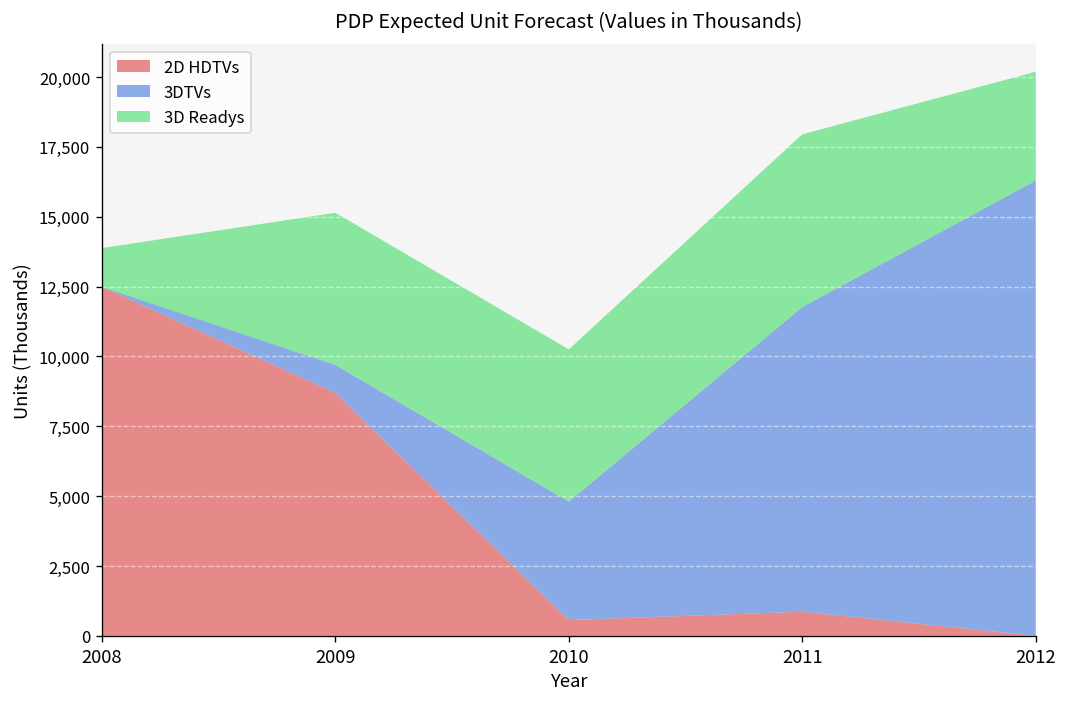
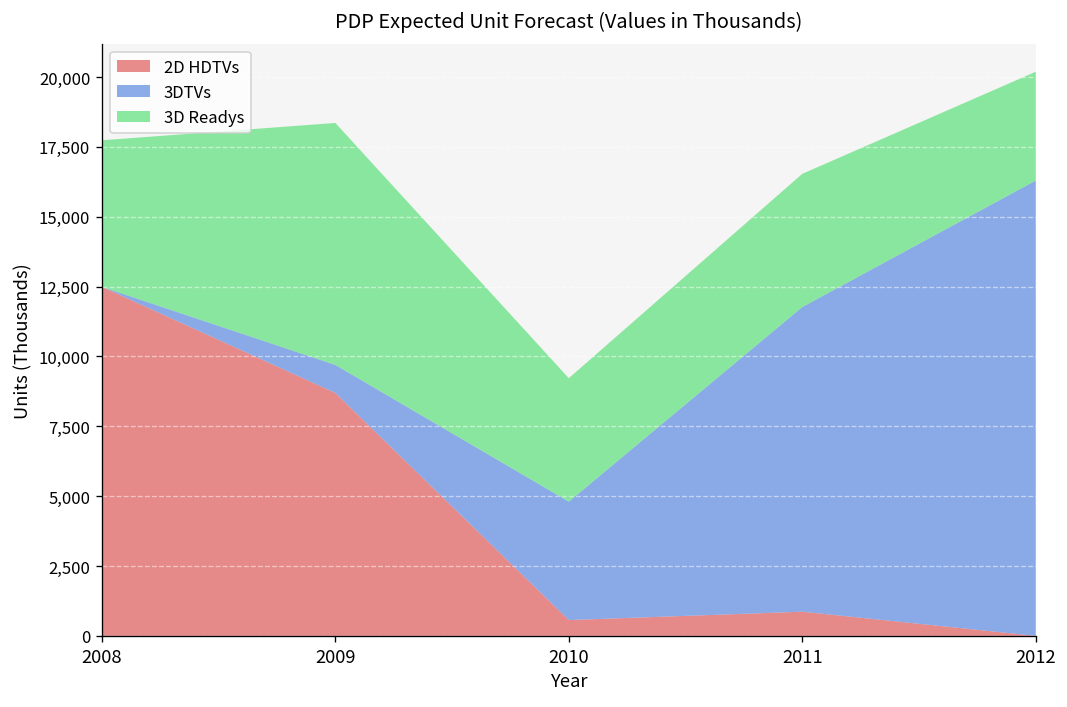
  {
    "2D HDTVs": {
      "2009": "8,700",
      "2010": "600",
      "2011": "900",
      "2012": "0"
    },
    "3DTVs": {
      "2009": "1,000",
      "2010": "4,200",
      "2011": "10,900",
      "2012": "16,300"
    },
    "3D Readys": {
-     "2008": "1,400",
-     "2009": "5,400",
-     "2010": "5,400",
-     "2011": "6,200",
+     "2008": "5,200",
+     "2009": "8,700",
+     "2010": "4,400",
+     "2011": "4,800",
      "2012": "3,900"
    }
  }
